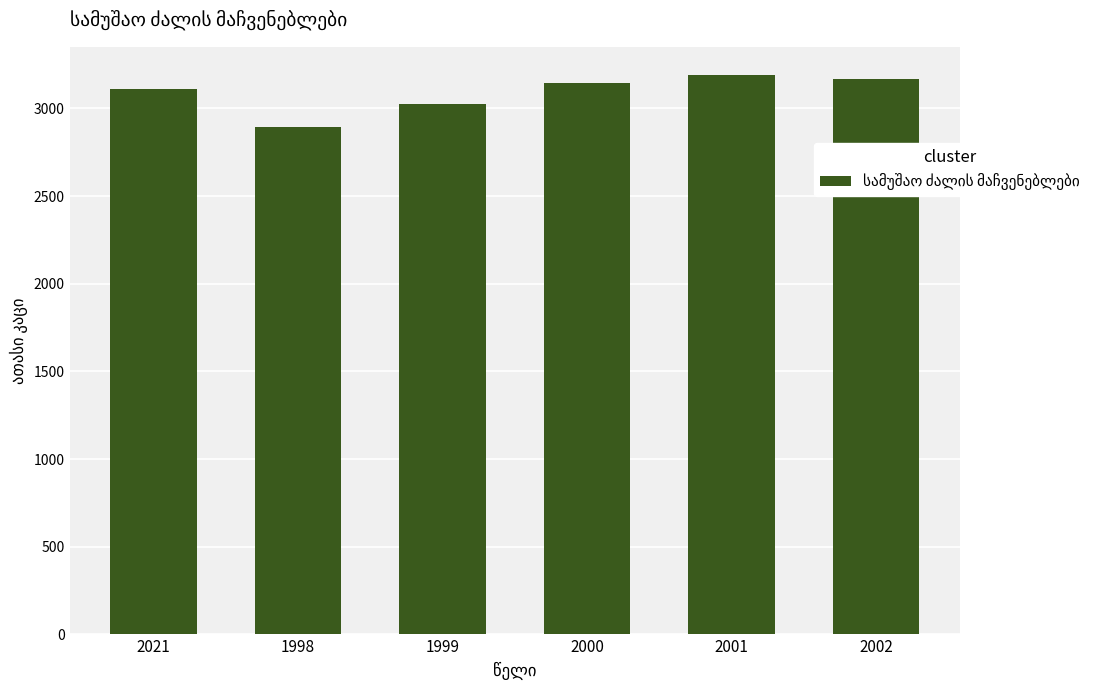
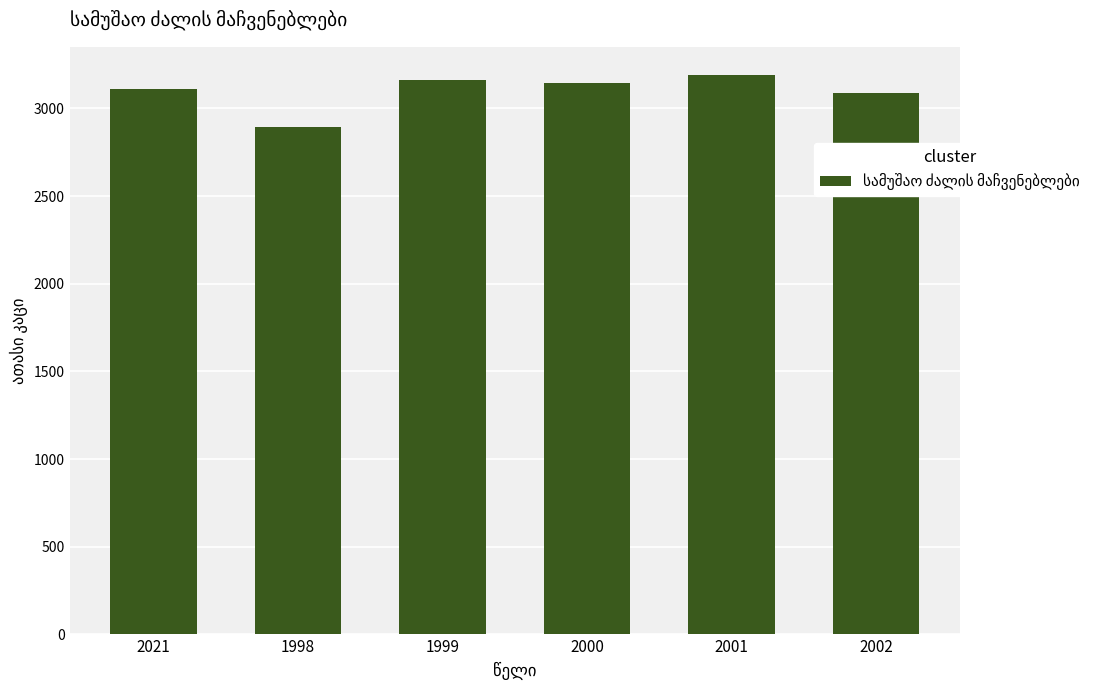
  {
    "2021": 3110,
    "1998": 2890,
-   "1999": 3030,
+   "1999": 3160,
    "2000": 3140,
    "2001": 3190,
-   "2002": 3170
+   "2002": 3080
  }
